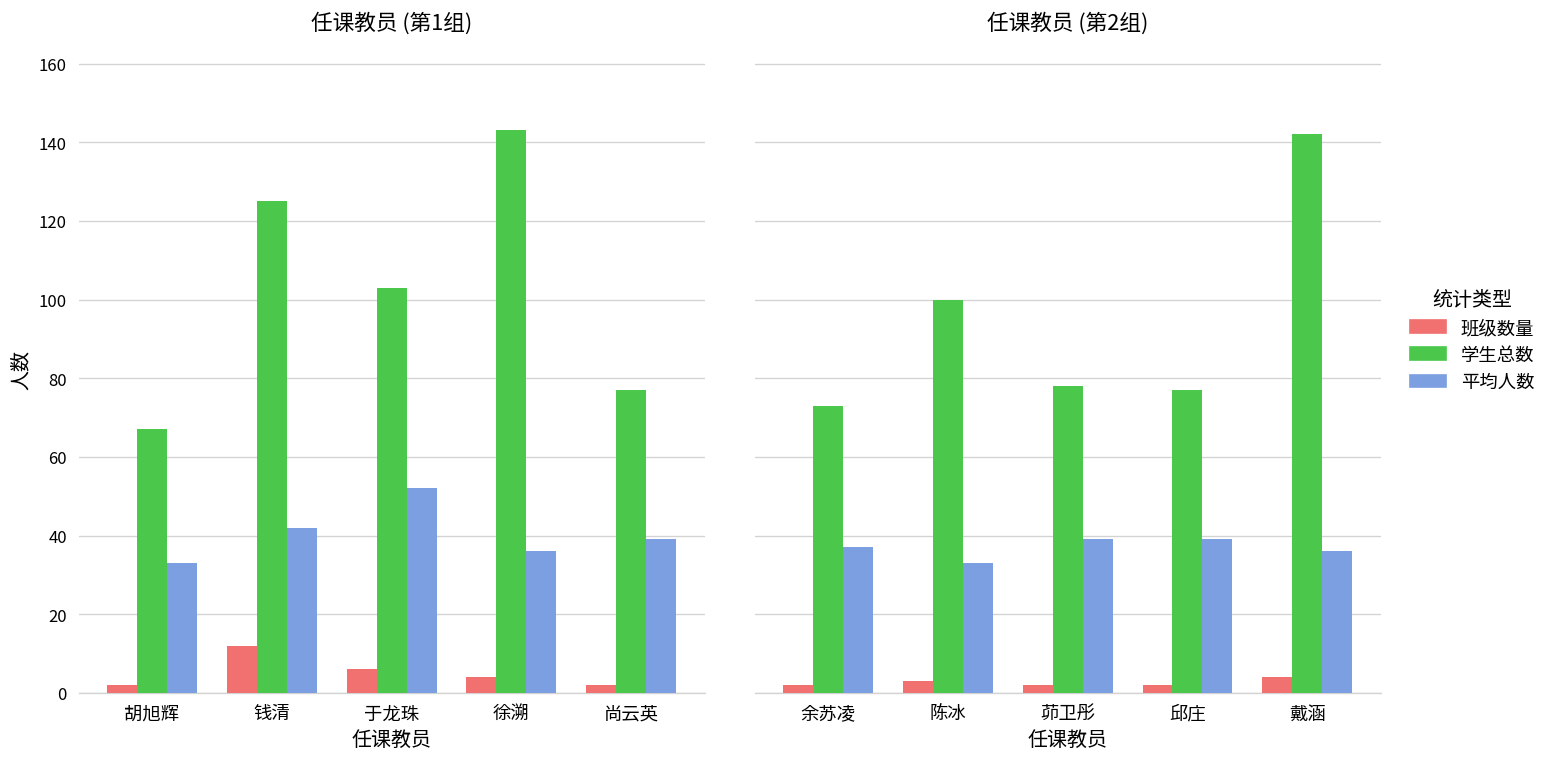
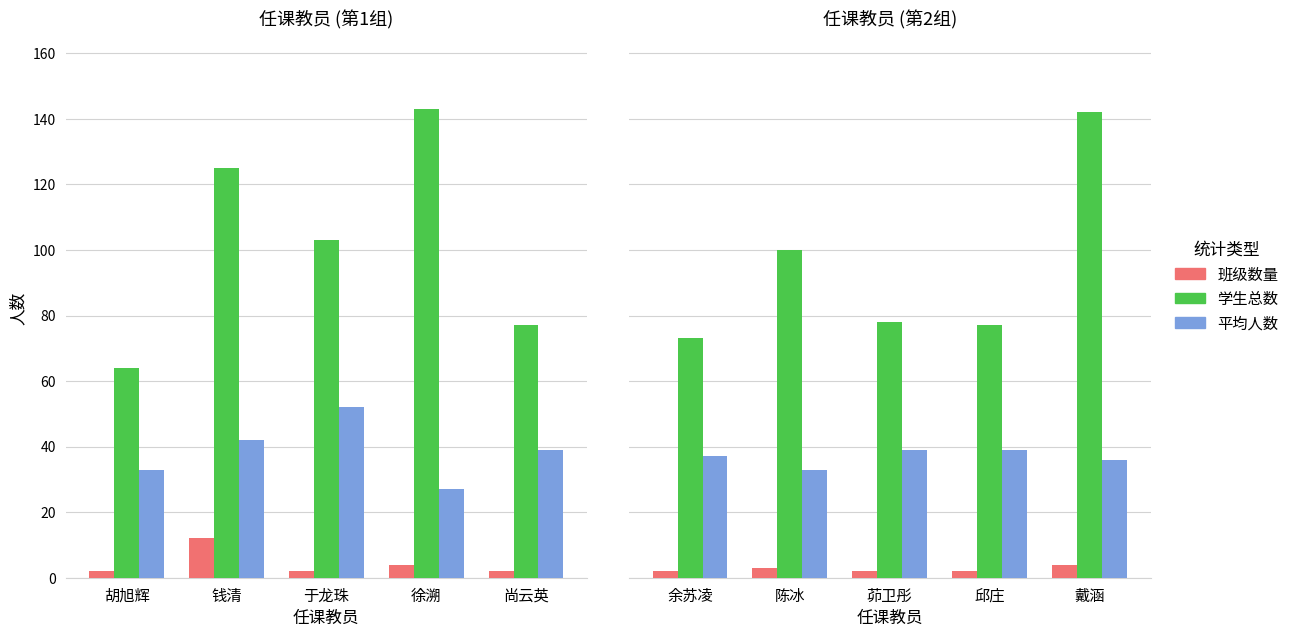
  {
    "任课教员 (第1组)": {
      "班级数量": {
        "胡旭辉": 2,
        "钱清": 12,
-       "于龙珠": 6,
+       "于龙珠": 2,
        "徐溯": 4,
        "尚云英": 2
      },
      "学生总数": {
-       "胡旭辉": 67,
+       "胡旭辉": 64,
        "钱清": 125,
        "于龙珠": 103,
        "徐溯": 143,
        "尚云英": 77
      },
      "平均人数": {
        "胡旭辉": 33,
        "钱清": 42,
        "于龙珠": 52,
-       "徐溯": 36,
+       "徐溯": 27,
        "尚云英": 39
      }
    }
  }
